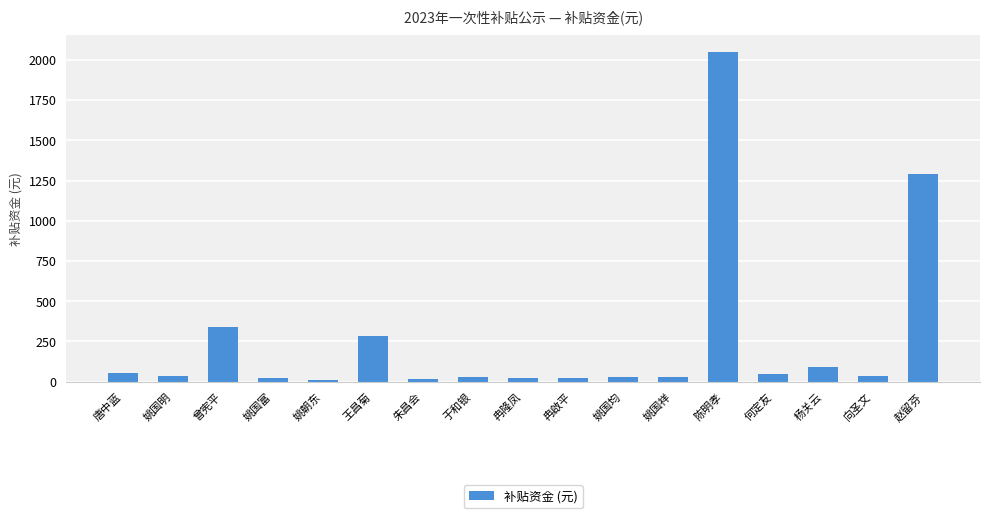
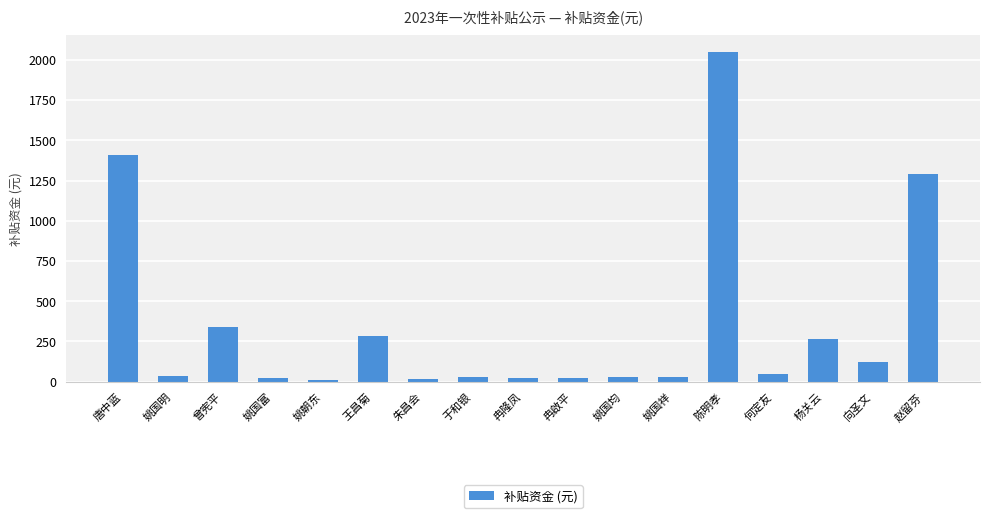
  {
-   "唐中蓝": 60,
+   "唐中蓝": 1410,
    "姚国明": 40,
    "曾宪平": 340,
    "姚国富": 30,
    "王昌菊": 280,
    "朱昌会": 20,
    "于和银": 30,
    "冉隆凤": 30,
    "冉啟平": 20,
    "姚国均": 30,
    "姚国祥": 30,
    "陈明孝": 2050,
    "何定友": 50,
-   "杨关云": 90,
-   "向圣文": 40,
+   "杨关云": 260,
+   "向圣文": 120,
    "赵留芬": 1290
  }
